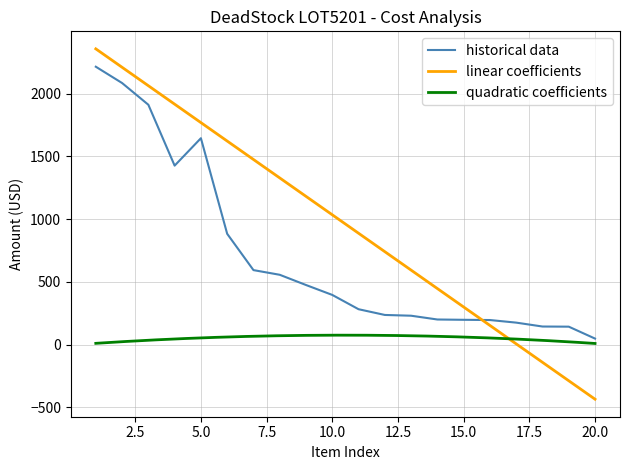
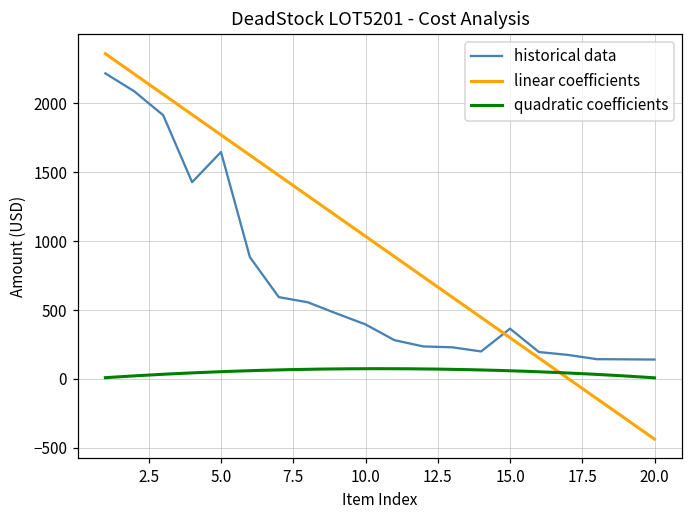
  {
    "historical data": {
      "5.0": 1650,
      "10.0": 400,
-     "15.0": 200,
-     "20.0": 50
+     "15.0": 360,
+     "20.0": 140
    },
    "linear coefficients": {
      "20.0": -440
    },
    "quadratic coefficients": {
      "20.0": 10
    }
  }
